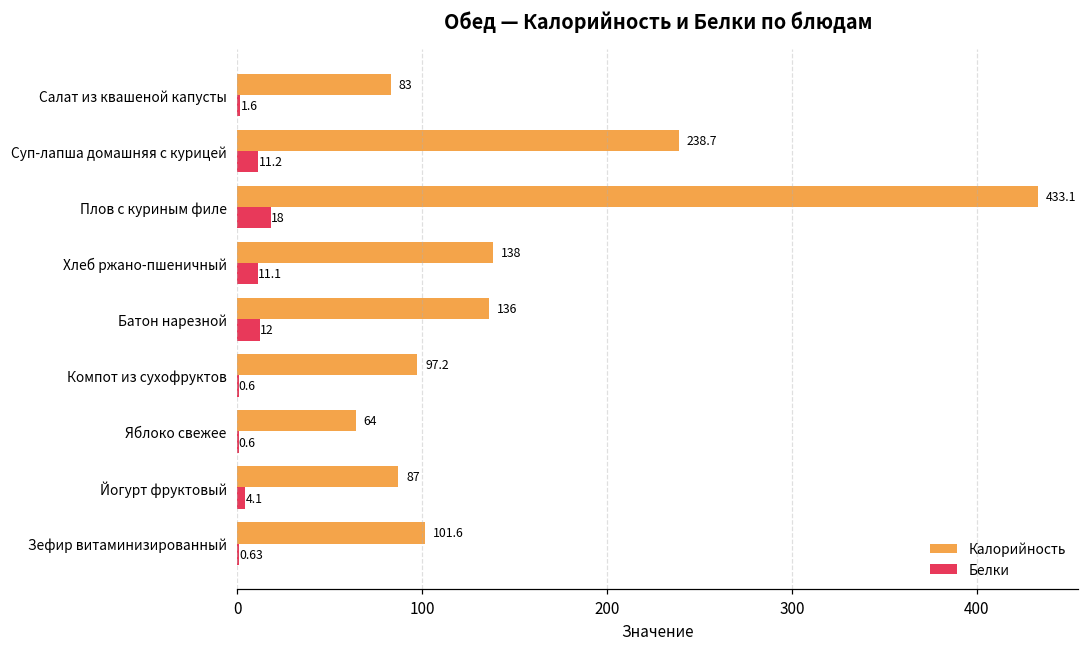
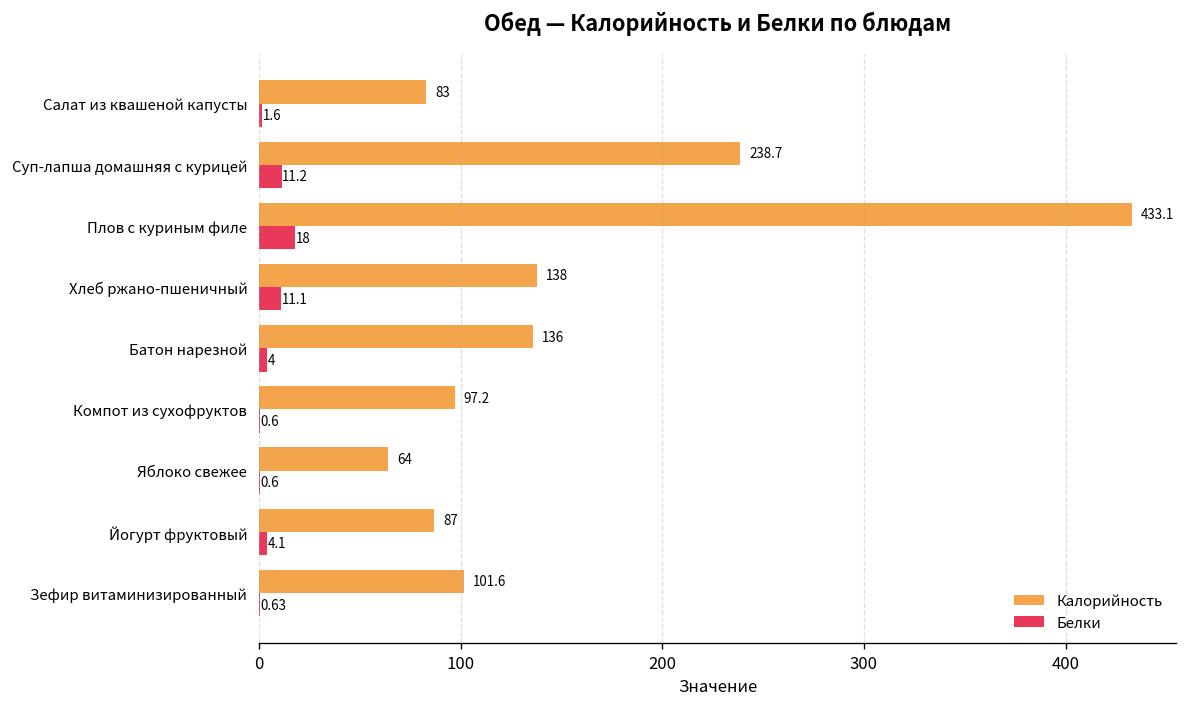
  {
    "Калорийность": {
      "Салат из квашеной капусты": 83,
      "Суп-лапша домашняя с курицей": 238.7,
      "Плов с куриным филе": 433.1,
      "Хлеб ржано-пшеничный": 138,
      "Батон нарезной": 136,
      "Компот из сухофруктов": 97.2,
      "Яблоко свежее": 64,
      "Йогурт фруктовый": 87,
      "Зефир витаминизированный": 101.6
    },
    "Белки": {
      "Салат из квашеной капусты": 1.6,
      "Суп-лапша домашняя с курицей": 11.2,
      "Плов с куриным филе": 18,
      "Хлеб ржано-пшеничный": 11.1,
-     "Батон нарезной": 12,
+     "Батон нарезной": 4,
      "Компот из сухофруктов": 0.6,
      "Яблоко свежее": 0.6,
      "Йогурт фруктовый": 4.1,
      "Зефир витаминизированный": 0.63
    }
  }
